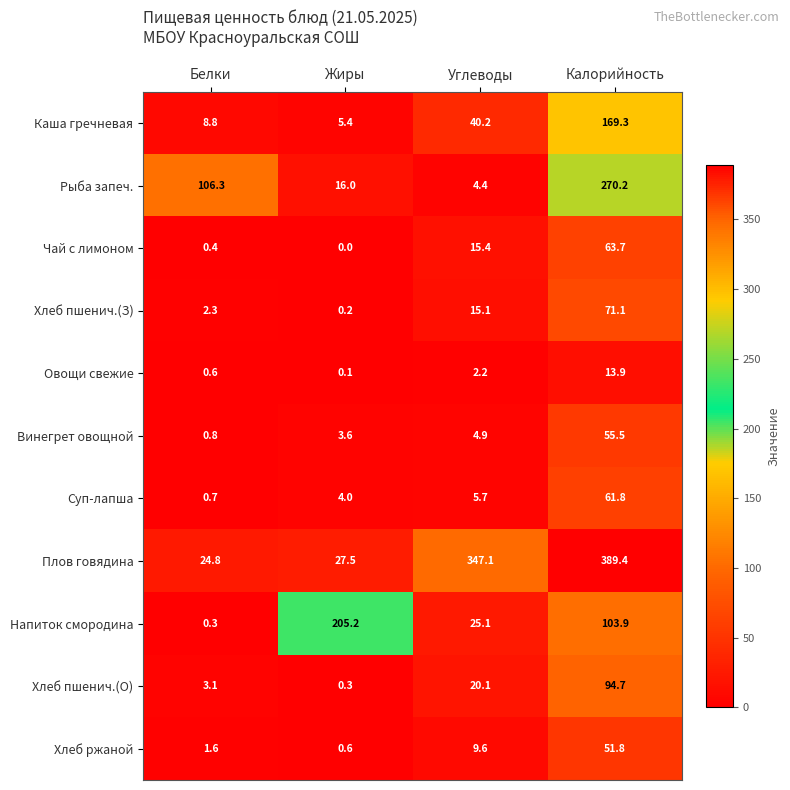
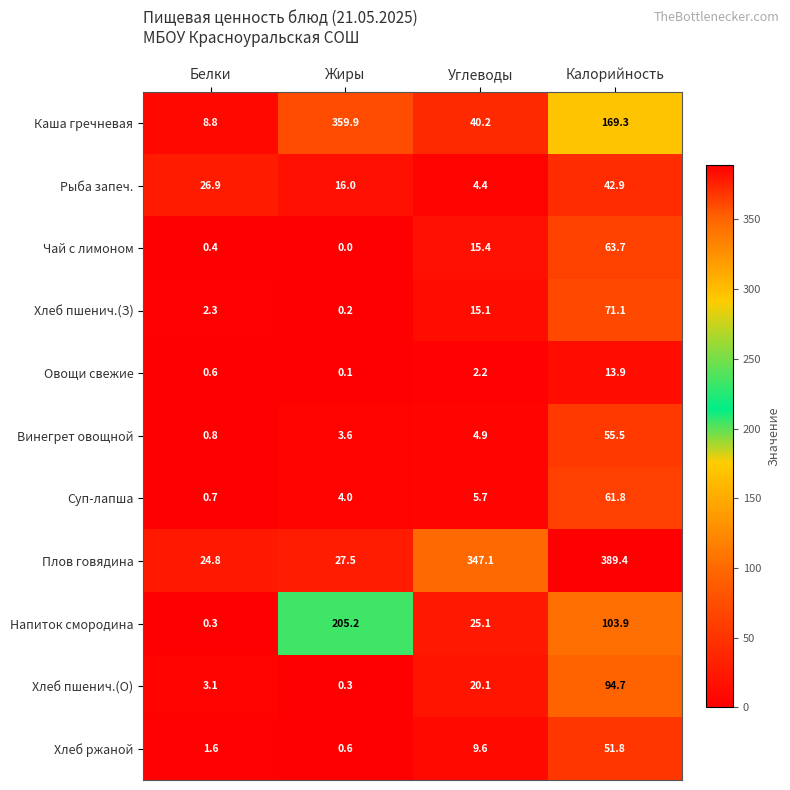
  {
    "Каша гречневая": {
      "Белки": 8.8,
-     "Жиры": 5.4,
+     "Жиры": 359.9,
      "Углеводы": 40.2,
      "Калорийность": 169.3
    },
    "Рыба запеч.": {
-     "Белки": 106.3,
+     "Белки": 26.9,
      "Жиры": 16.0,
      "Углеводы": 4.4,
-     "Калорийность": 270.2
+     "Калорийность": 42.9
    },
    "Чай с лимоном": {
      "Белки": 0.4,
      "Жиры": 0.0,
      "Углеводы": 15.4,
      "Калорийность": 63.7
    },
    "Хлеб пшенич.(З)": {
      "Белки": 2.3,
      "Жиры": 0.2,
      "Углеводы": 15.1,
      "Калорийность": 71.1
    },
    "Овощи свежие": {
      "Белки": 0.6,
      "Жиры": 0.1,
      "Углеводы": 2.2,
      "Калорийность": 13.9
    },
    "Винегрет овощной": {
      "Белки": 0.8,
      "Жиры": 3.6,
      "Углеводы": 4.9,
      "Калорийность": 55.5
    },
    "Суп-лапша": {
      "Белки": 0.7,
      "Жиры": 4.0,
      "Углеводы": 5.7,
      "Калорийность": 61.8
    },
    "Плов говядина": {
      "Белки": 24.8,
      "Жиры": 27.5,
      "Углеводы": 347.1,
      "Калорийность": 389.4
    },
    "Напиток смородина": {
      "Белки": 0.3,
      "Жиры": 205.2,
      "Углеводы": 25.1,
      "Калорийность": 103.9
    },
    "Хлеб пшенич.(О)": {
      "Белки": 3.1,
      "Жиры": 0.3,
      "Углеводы": 20.1,
      "Калорийность": 94.7
    },
    "Хлеб ржаной": {
      "Белки": 1.6,
      "Жиры": 0.6,
      "Углеводы": 9.6,
      "Калорийность": 51.8
    }
  }
